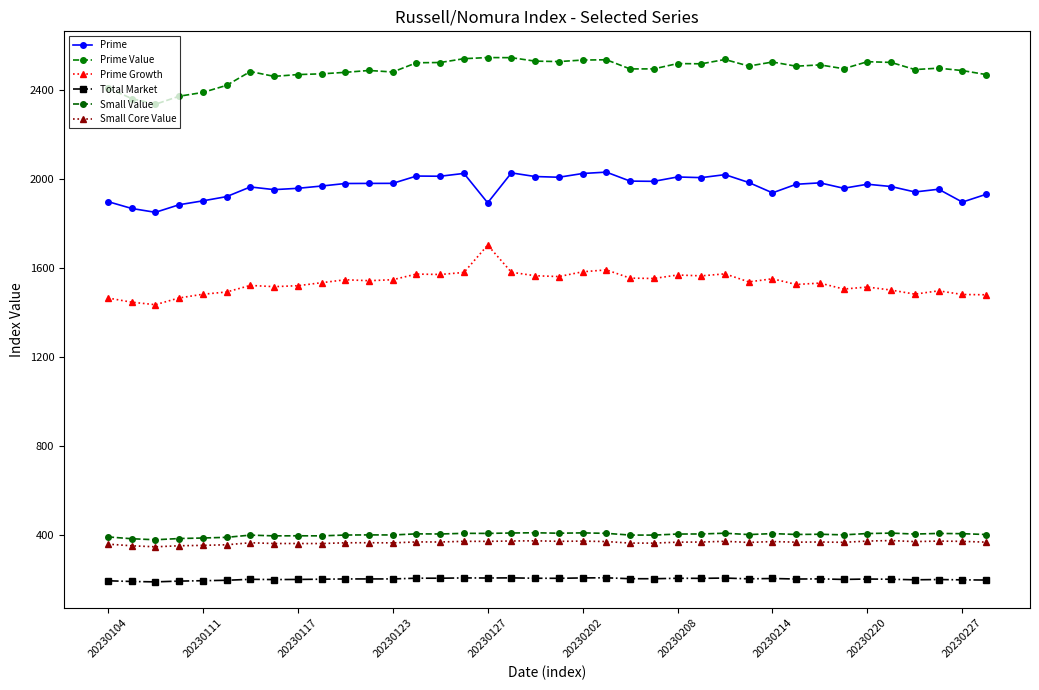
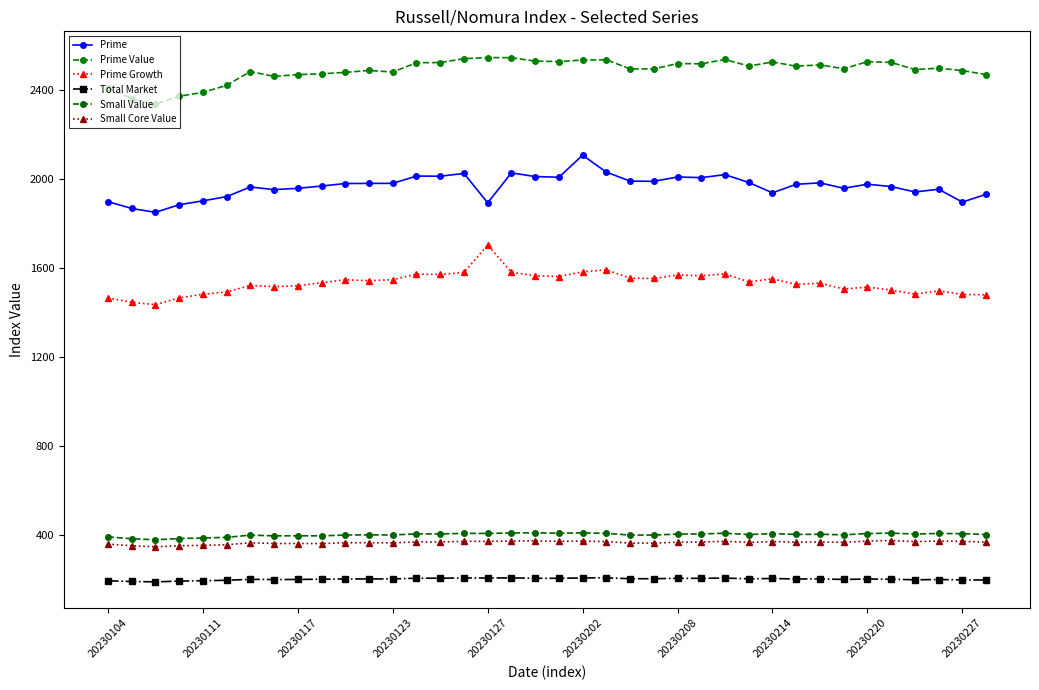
  {
    "Prime": {
      "20230104": 1900,
      "20230111": 1900,
      "20230117": 1960,
      "20230123": 1980,
      "20230127": 1890,
-     "20230202": 2020,
+     "20230202": 2110,
      "20230208": 2010,
      "20230214": 1940,
      "20230220": 1980,
      "20230227": 1900
    },
    "Prime Growth": {
      "20230104": 1460,
      "20230111": 1480,
      "20230117": 1520,
      "20230123": 1550,
      "20230127": 1700,
      "20230202": 1580,
      "20230208": 1570,
      "20230214": 1550,
      "20230220": 1510,
      "20230227": 1480
    },
    "Total Market": {
      "20230104": 190,
      "20230111": 190,
      "20230117": 200,
      "20230123": 200,
      "20230127": 200,
      "20230202": 210,
      "20230208": 200,
      "20230214": 200,
      "20230220": 200,
      "20230227": 200
    },
    "Small Core Value": {
      "20230104": 360,
      "20230111": 350,
      "20230117": 360,
      "20230123": 360,
      "20230127": 370,
      "20230202": 370,
      "20230208": 370,
      "20230214": 370,
      "20230220": 370,
      "20230227": 370
    }
  }
